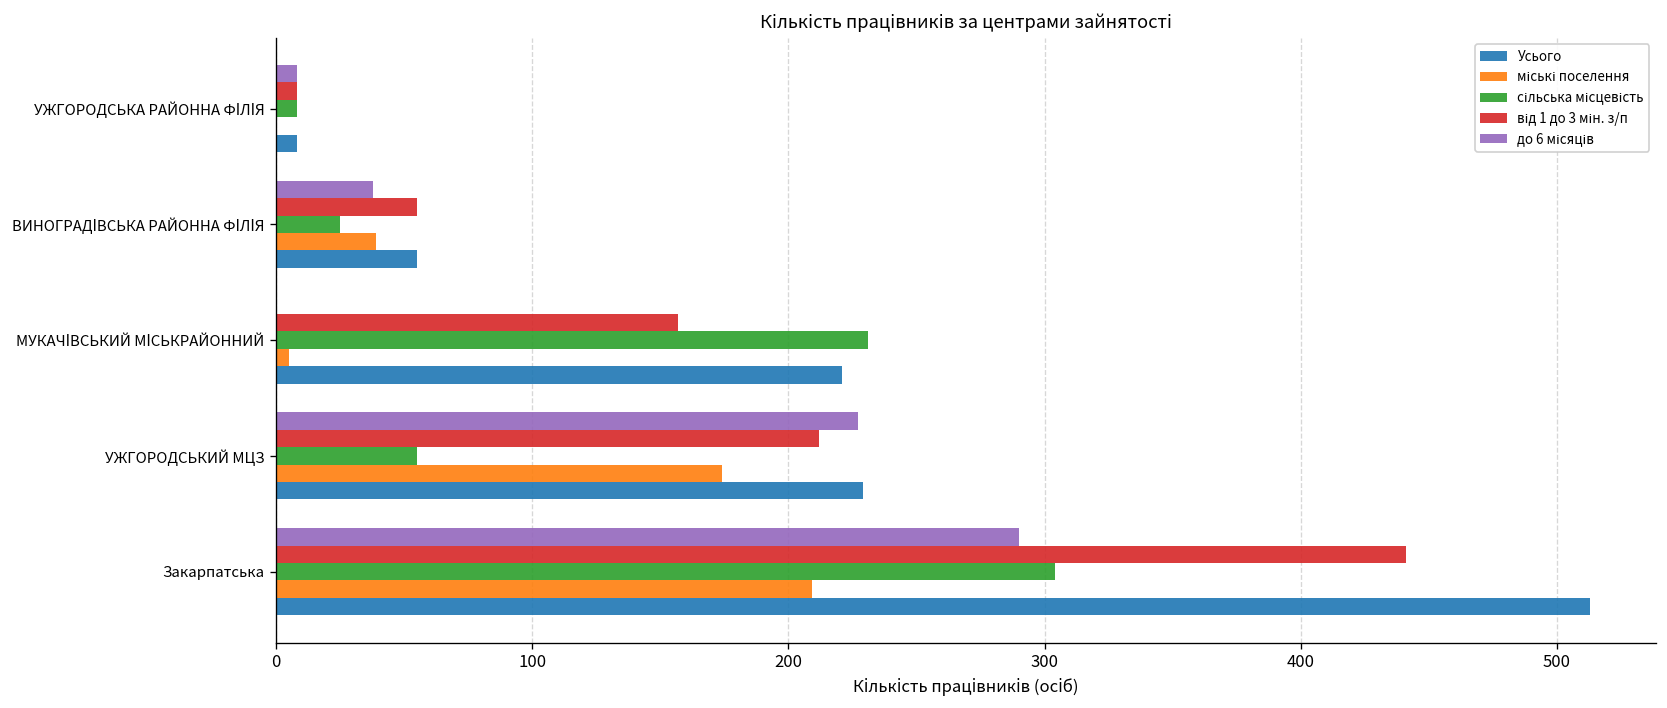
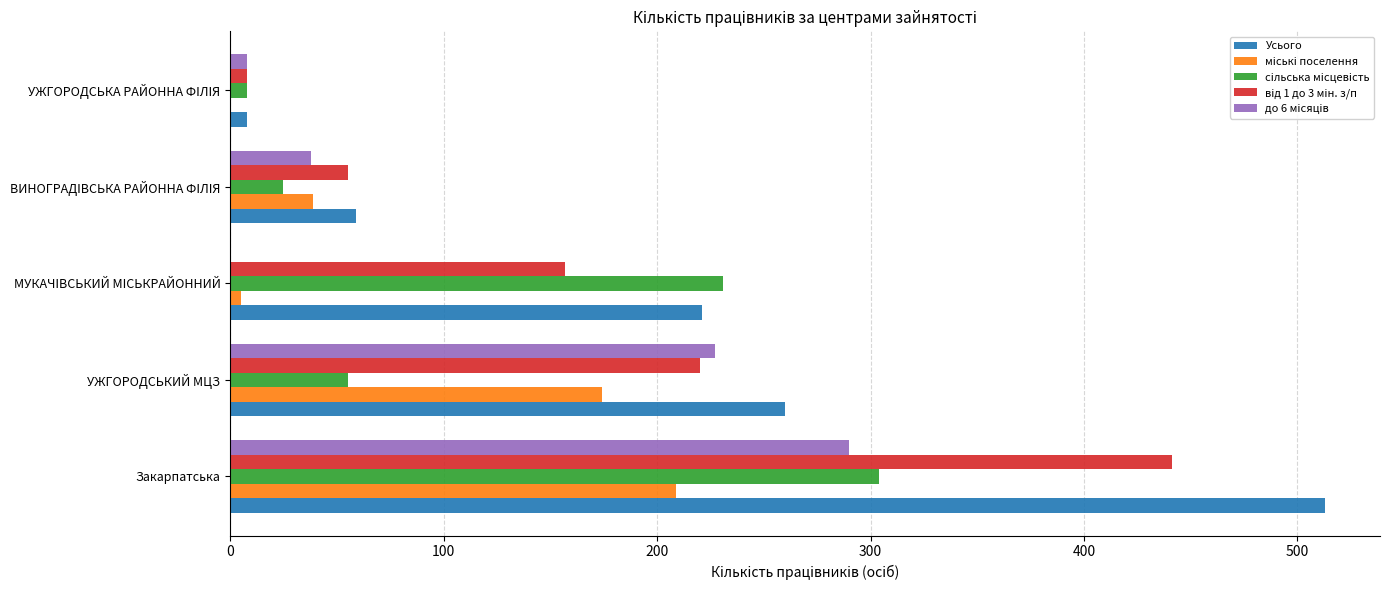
  {
    "Усього": {
      "УЖГОРОДСЬКА РАЙОННА ФІЛІЯ": 8,
-     "ВИНОГРАДІВСЬКА РАЙОННА ФІЛІЯ": 55,
+     "ВИНОГРАДІВСЬКА РАЙОННА ФІЛІЯ": 59,
      "МУКАЧІВСЬКИЙ МІСЬКРАЙОННИЙ": 221,
-     "УЖГОРОДСЬКИЙ МЦЗ": 229,
+     "УЖГОРОДСЬКИЙ МЦЗ": 260,
      "Закарпатська": 513
    },
    "міські поселення": {
      "УЖГОРОДСЬКА РАЙОННА ФІЛІЯ": 0,
      "ВИНОГРАДІВСЬКА РАЙОННА ФІЛІЯ": 39,
      "МУКАЧІВСЬКИЙ МІСЬКРАЙОННИЙ": 5,
      "УЖГОРОДСЬКИЙ МЦЗ": 174,
      "Закарпатська": 209
    },
    "сільська місцевість": {
      "УЖГОРОДСЬКА РАЙОННА ФІЛІЯ": 8,
      "ВИНОГРАДІВСЬКА РАЙОННА ФІЛІЯ": 25,
      "МУКАЧІВСЬКИЙ МІСЬКРАЙОННИЙ": 231,
      "УЖГОРОДСЬКИЙ МЦЗ": 55,
      "Закарпатська": 304
    },
    "від 1 до 3 мін. з/п": {
      "УЖГОРОДСЬКА РАЙОННА ФІЛІЯ": 8,
      "ВИНОГРАДІВСЬКА РАЙОННА ФІЛІЯ": 55,
      "МУКАЧІВСЬКИЙ МІСЬКРАЙОННИЙ": 157,
-     "УЖГОРОДСЬКИЙ МЦЗ": 212,
+     "УЖГОРОДСЬКИЙ МЦЗ": 220,
      "Закарпатська": 441
    },
    "до 6 місяців": {
      "УЖГОРОДСЬКА РАЙОННА ФІЛІЯ": 8,
      "ВИНОГРАДІВСЬКА РАЙОННА ФІЛІЯ": 38,
      "МУКАЧІВСЬКИЙ МІСЬКРАЙОННИЙ": 0,
      "УЖГОРОДСЬКИЙ МЦЗ": 227,
      "Закарпатська": 290
    }
  }
